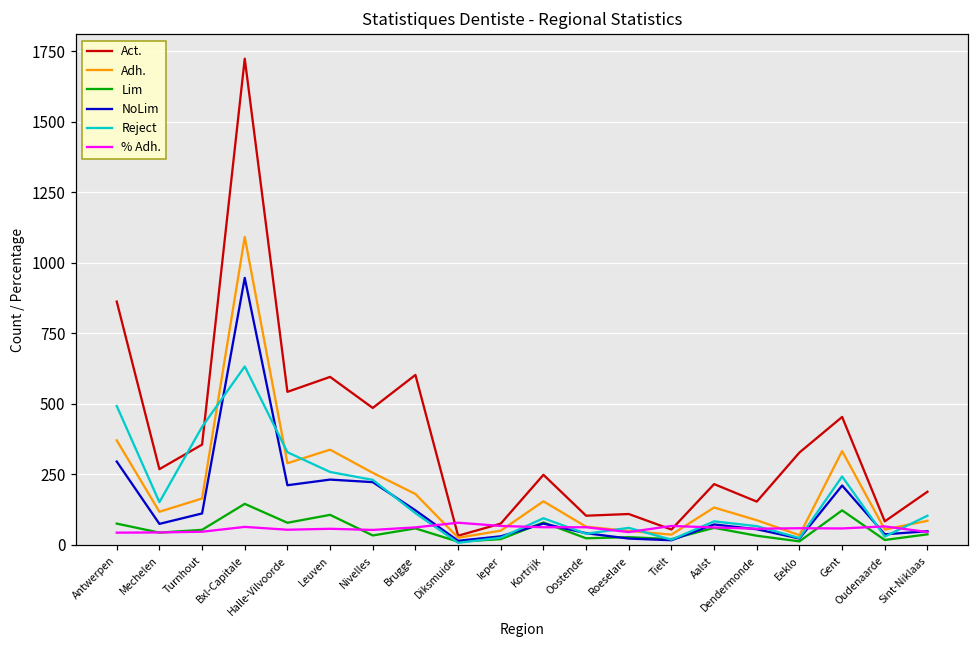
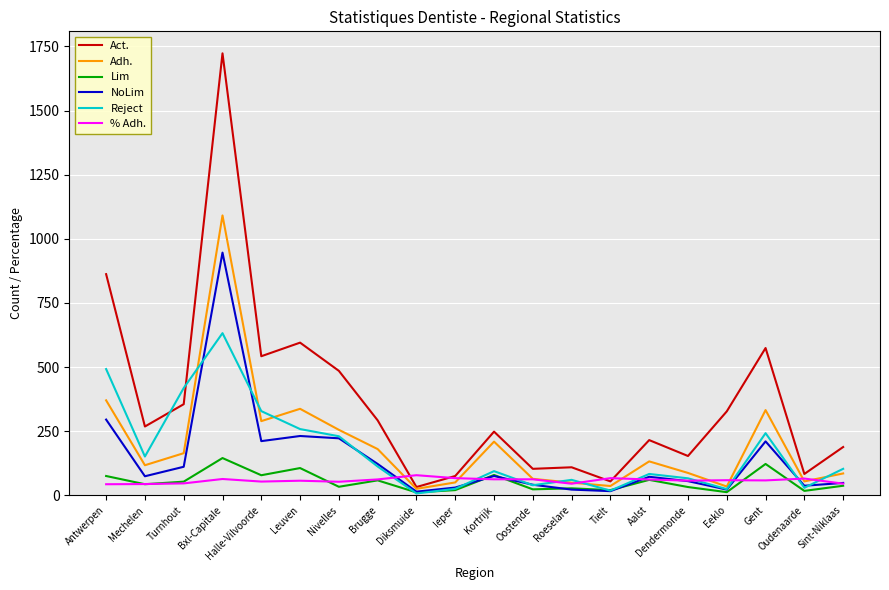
  {
    "Act.": {
      "Antwerpen": 860,
      "Mechelen": 270,
      "Turnhout": 360,
      "Bxl-Capitale": 1720,
      "Halle-Vilvoorde": 540,
      "Leuven": 600,
      "Nivelles": 490,
-     "Brugge": 600,
+     "Brugge": 290,
      "Kortrijk": 250,
      "Oostende": 100,
      "Roeselare": 110,
      "Tielt": 50,
      "Aalst": 220,
      "Dendermonde": 150,
      "Eeklo": 330,
-     "Gent": 450,
+     "Gent": 570,
      "Oudenaarde": 80,
      "Sint-Niklaas": 190
    },
    "Adh.": {
      "Antwerpen": 370,
      "Mechelen": 120,
      "Turnhout": 160,
      "Bxl-Capitale": 1090,
      "Halle-Vilvoorde": 290,
      "Leuven": 340,
      "Nivelles": 260,
      "Brugge": 180,
      "Ieper": 50,
-     "Kortrijk": 150,
+     "Kortrijk": 210,
      "Tielt": 40,
      "Aalst": 130,
      "Dendermonde": 90,
      "Eeklo": 30,
      "Gent": 330,
      "Oudenaarde": 50,
      "Sint-Niklaas": 90
    },
    "Lim": {
      "Antwerpen": 80,
      "Bxl-Capitale": 150,
      "Halle-Vilvoorde": 80,
      "Leuven": 110,
      "Nivelles": 30,
      "Oostende": 20,
      "Dendermonde": 30,
      "Eeklo": 10,
      "Gent": 120,
      "Oudenaarde": 20
    },
    "NoLim": {
      "Antwerpen": 300,
      "Mechelen": 70,
      "Turnhout": 110,
      "Bxl-Capitale": 950,
      "Halle-Vilvoorde": 210,
      "Leuven": 230,
      "Aalst": 70,
      "Gent": 210
    },
    "Reject": {
      "Antwerpen": 490,
      "Mechelen": 150,
      "Turnhout": 420,
      "Bxl-Capitale": 630,
      "Halle-Vilvoorde": 330,
      "Leuven": 260,
      "Kortrijk": 90,
      "Roeselare": 60,
      "Aalst": 80,
      "Gent": 240,
      "Sint-Niklaas": 100
    },
    "% Adh.": {
      "Antwerpen": 40,
      "Bxl-Capitale": 60,
      "Halle-Vilvoorde": 50,
      "Leuven": 60,
      "Nivelles": 50,
      "Diksmuide": 80,
      "Kortrijk": 60,
      "Tielt": 70,
      "Eeklo": 60,
      "Gent": 60,
      "Oudenaarde": 70
    }
  }
